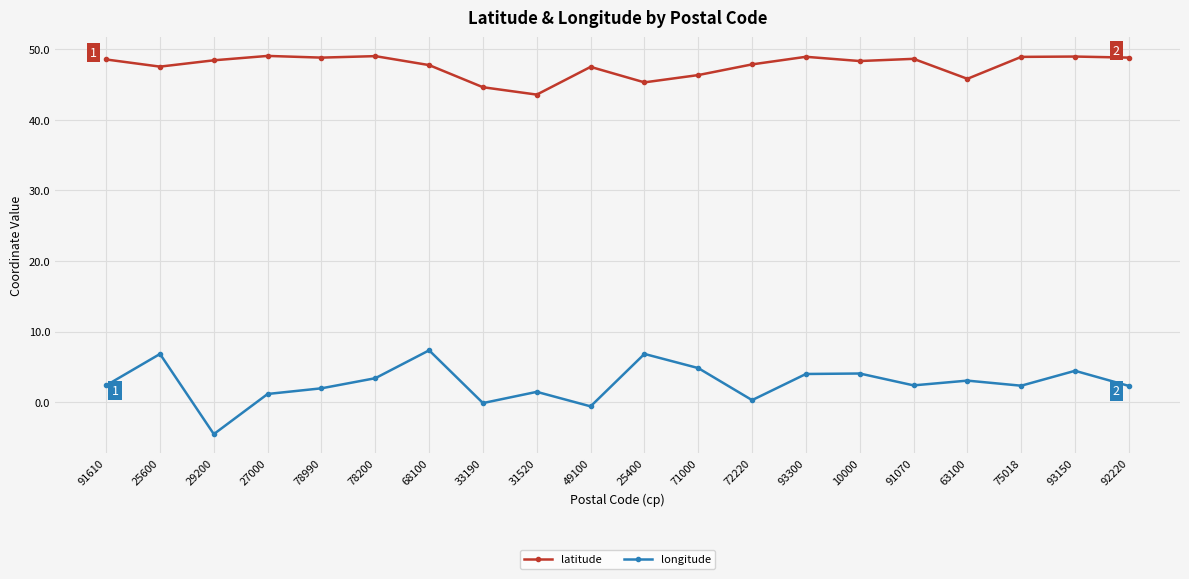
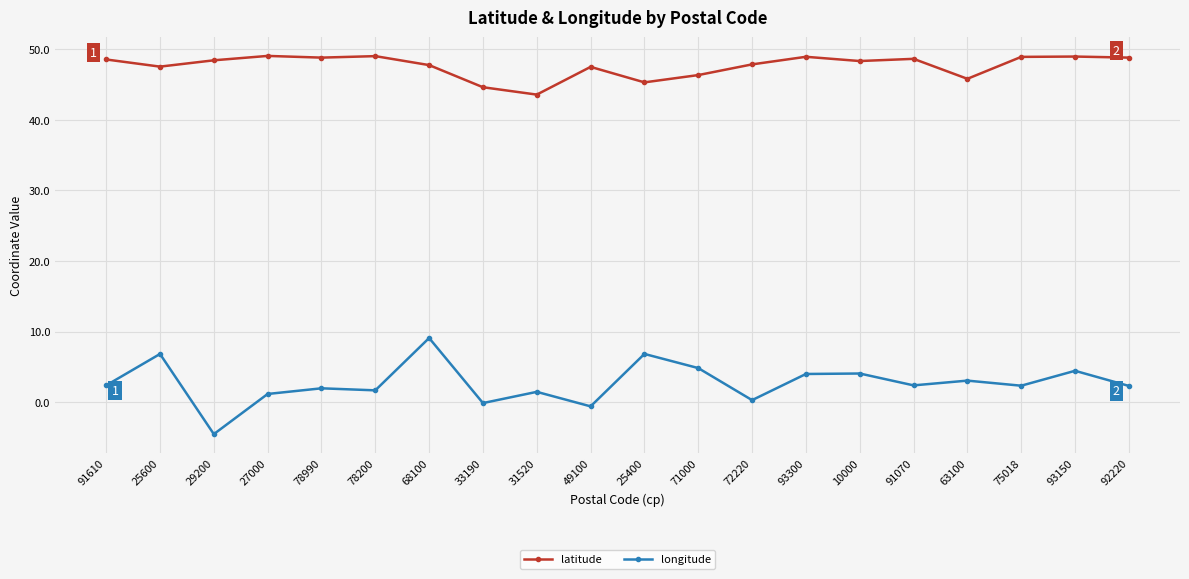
  {
    "latitude": {
      "25600": 48,
      "29200": 48,
      "27000": 49,
      "78990": 49,
      "78200": 49,
      "68100": 48,
      "33190": 45,
      "31520": 44,
      "49100": 47,
      "25400": 45,
      "71000": 46,
      "72220": 48,
      "93300": 49,
      "10000": 48,
      "91070": 49,
      "63100": 46,
      "75018": 49,
      "93150": 49
    },
    "longitude": {
      "25600": 7,
      "29200": -5,
      "27000": 1,
      "78990": 2,
-     "78200": 3,
-     "68100": 7,
+     "78200": 2,
+     "68100": 9,
      "33190": 0,
      "31520": 1,
      "49100": -1,
      "25400": 7,
      "71000": 5,
      "72220": 0,
      "93300": 4,
      "10000": 4,
      "91070": 2,
      "63100": 3,
      "75018": 2,
      "93150": 4
    }
  }
